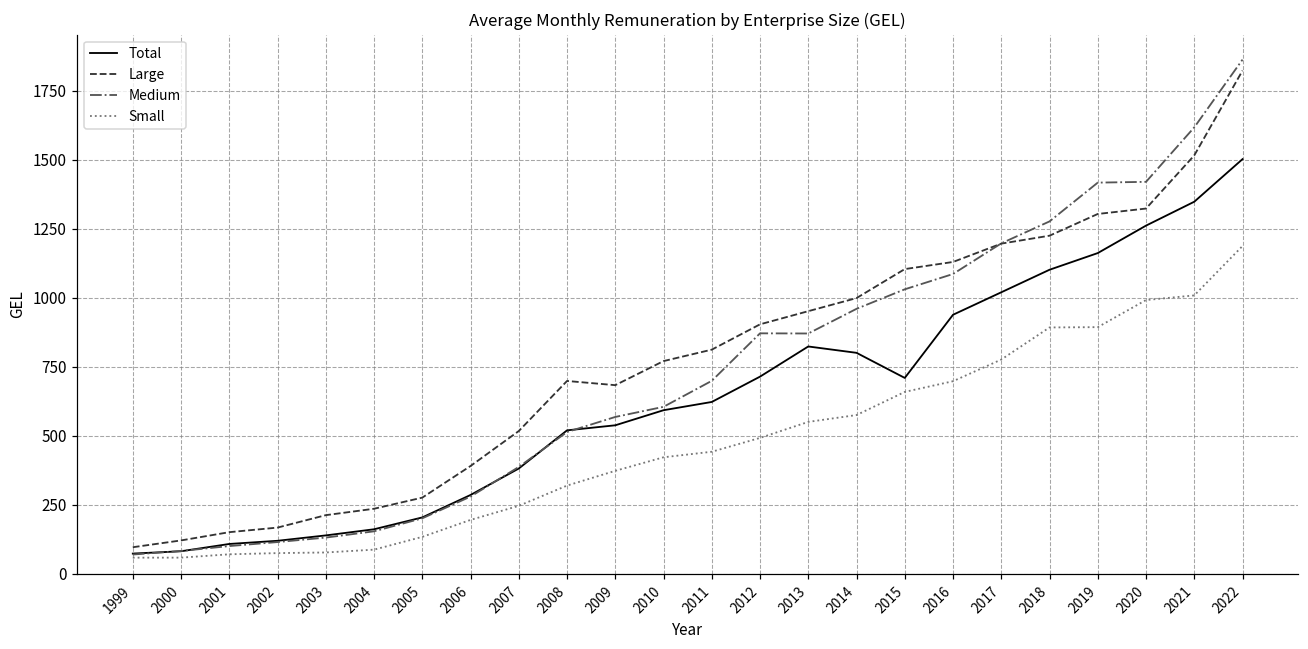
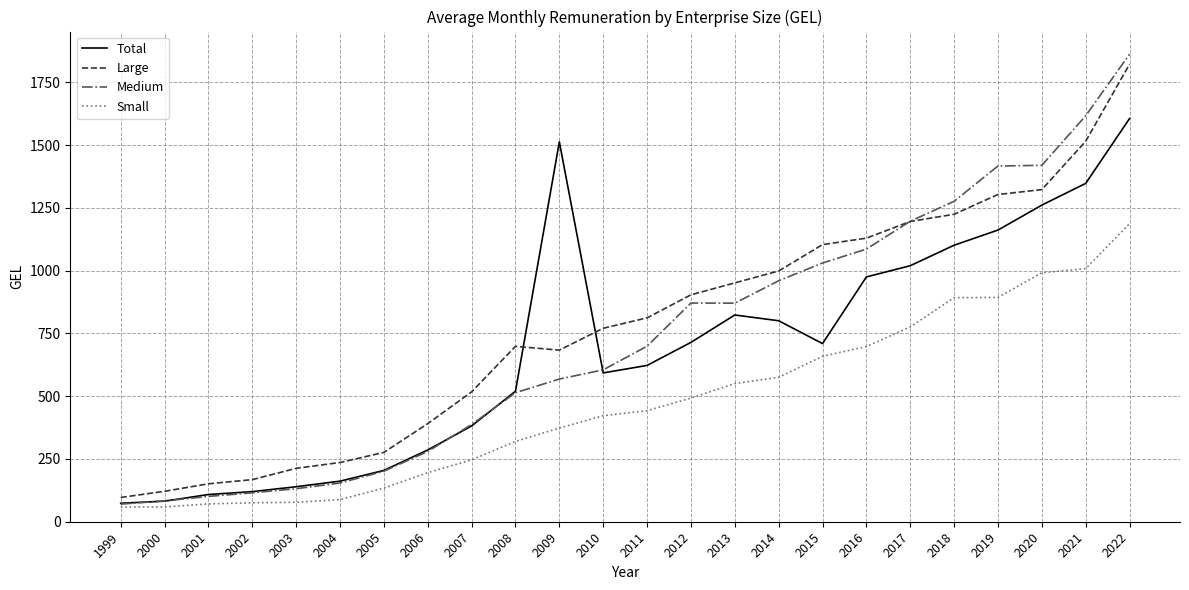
  {
    "Total": {
-     "2009": 540,
+     "2009": 1510,
      "2010": 590,
      "2011": 620,
      "2012": 710,
      "2013": 820,
      "2014": 800,
      "2015": 710,
-     "2016": 940,
+     "2016": 980,
      "2017": 1020,
      "2018": 1100,
      "2019": 1160,
      "2020": 1260,
      "2021": 1350,
-     "2022": 1500
+     "2022": 1610
    }
  }
